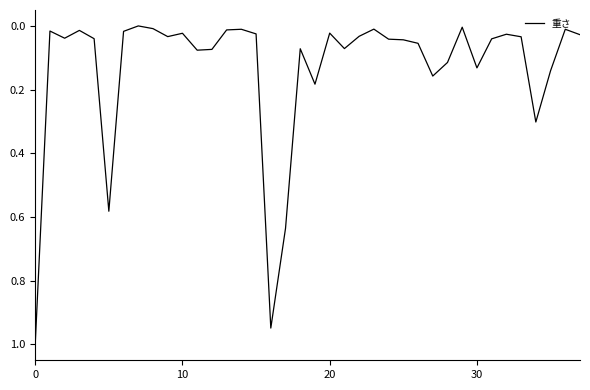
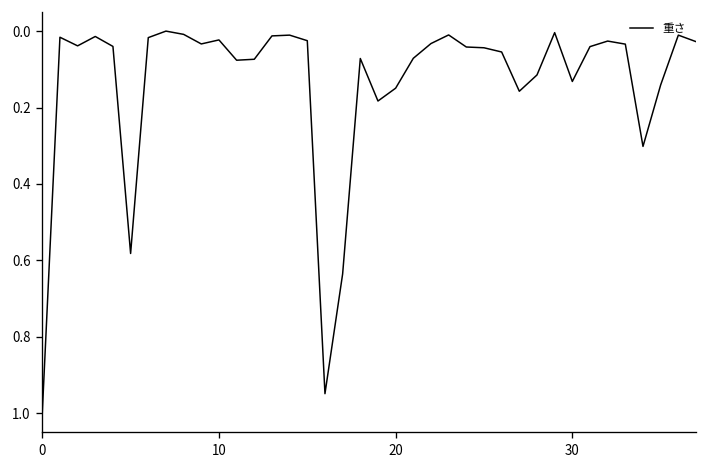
  {
    "0": 1.00,
    "10": 0.02,
-   "20": 0.02,
+   "20": 0.15,
    "30": 0.13
  }
